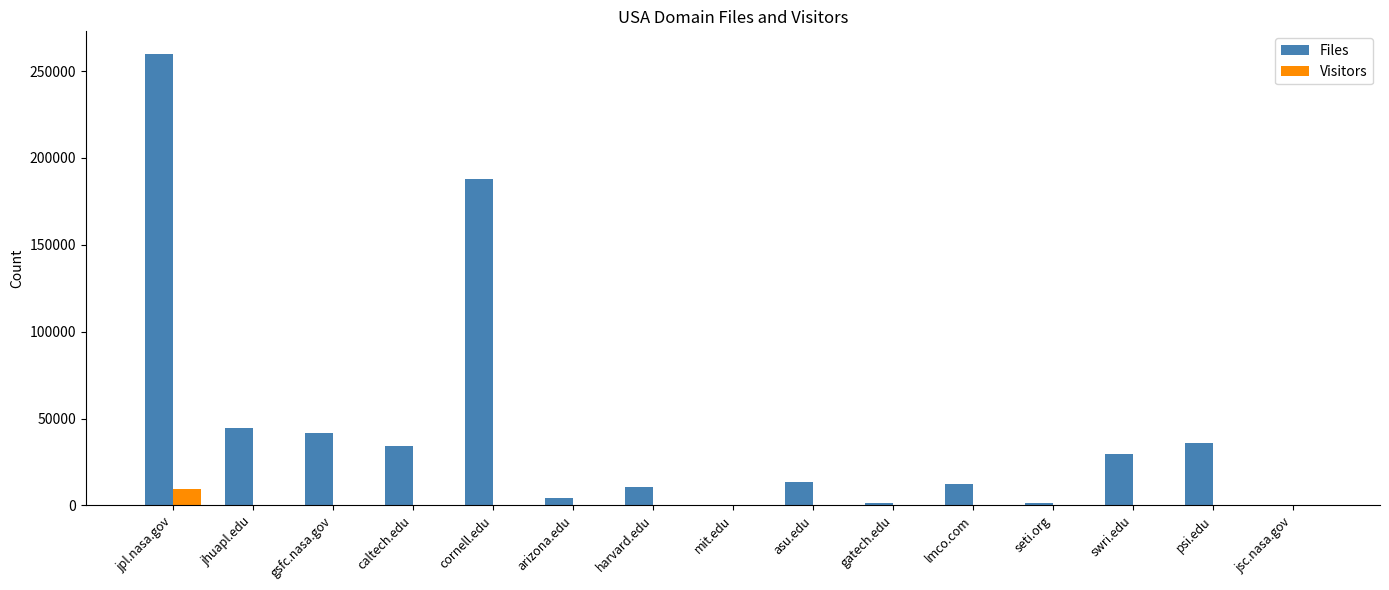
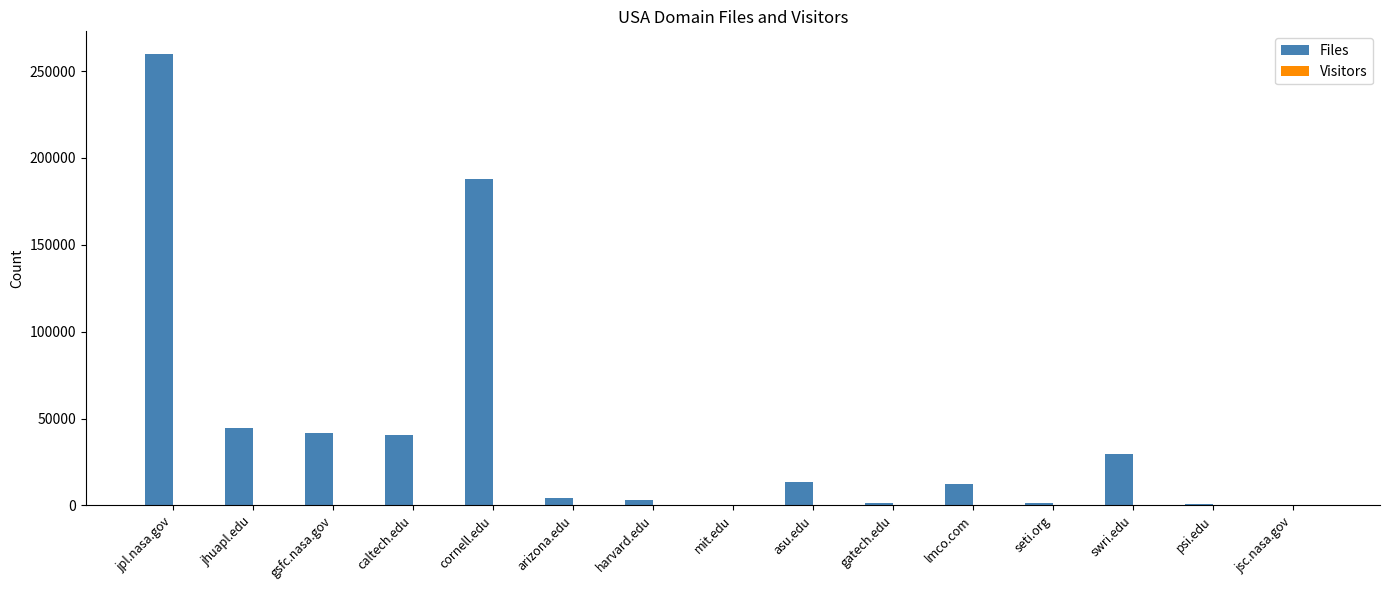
  {
    "Files": {
      "jpl.nasa.gov": 260000,
      "jhuapl.edu": 45000,
      "gsfc.nasa.gov": 42000,
-     "caltech.edu": 34000,
+     "caltech.edu": 41000,
      "cornell.edu": 188000,
      "arizona.edu": 4000,
-     "harvard.edu": 11000,
+     "harvard.edu": 3000,
      "asu.edu": 14000,
      "lmco.com": 12000,
      "seti.org": 1000,
      "swri.edu": 30000,
-     "psi.edu": 36000
+     "psi.edu": 1000
    },
    "Visitors": {
-     "jpl.nasa.gov": 9000
+     "jpl.nasa.gov": 0
    }
  }
